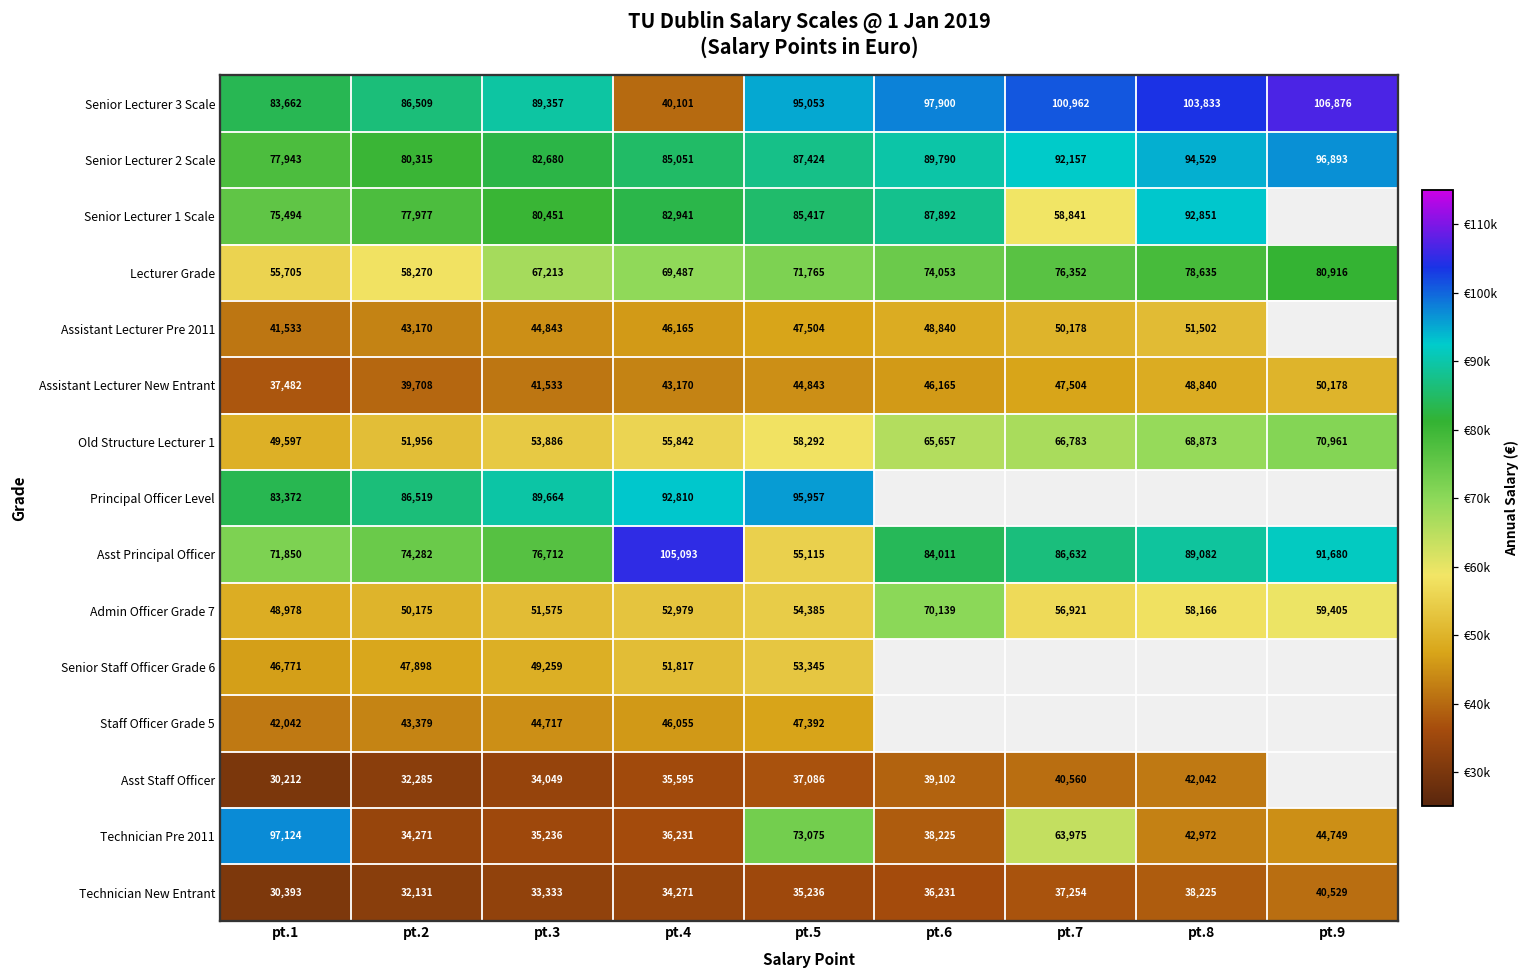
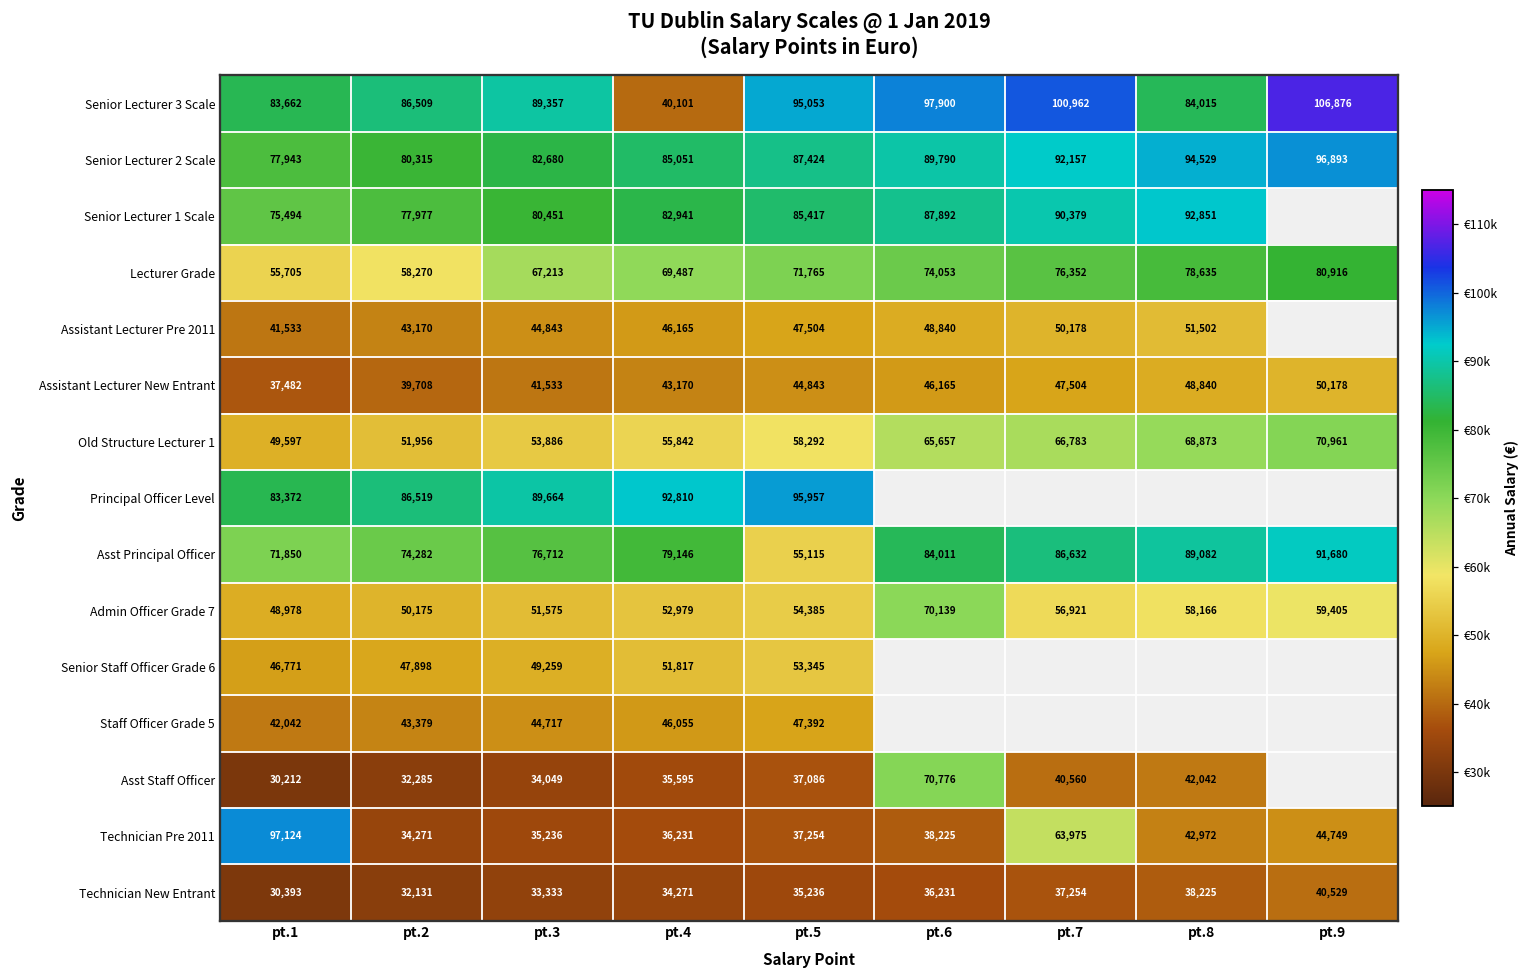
  {
    "Senior Lecturer 3 Scale": {
      "pt.1": "83,662",
      "pt.2": "86,509",
      "pt.3": "89,357",
      "pt.4": "40,101",
      "pt.5": "95,053",
      "pt.6": "97,900",
      "pt.7": "100,962",
-     "pt.8": "103,833",
+     "pt.8": "84,015",
      "pt.9": "106,876"
    },
    "Senior Lecturer 2 Scale": {
      "pt.1": "77,943",
      "pt.2": "80,315",
      "pt.3": "82,680",
      "pt.4": "85,051",
      "pt.5": "87,424",
      "pt.6": "89,790",
      "pt.7": "92,157",
      "pt.8": "94,529",
      "pt.9": "96,893"
    },
    "Senior Lecturer 1 Scale": {
      "pt.1": "75,494",
      "pt.2": "77,977",
      "pt.3": "80,451",
      "pt.4": "82,941",
      "pt.5": "85,417",
      "pt.6": "87,892",
-     "pt.7": "58,841",
+     "pt.7": "90,379",
      "pt.8": "92,851"
    },
    "Lecturer Grade": {
      "pt.1": "55,705",
      "pt.2": "58,270",
      "pt.3": "67,213",
      "pt.4": "69,487",
      "pt.5": "71,765",
      "pt.6": "74,053",
      "pt.7": "76,352",
      "pt.8": "78,635",
      "pt.9": "80,916"
    },
    "Assistant Lecturer Pre 2011": {
      "pt.1": "41,533",
      "pt.2": "43,170",
      "pt.3": "44,843",
      "pt.4": "46,165",
      "pt.5": "47,504",
      "pt.6": "48,840",
      "pt.7": "50,178",
      "pt.8": "51,502"
    },
    "Assistant Lecturer New Entrant": {
      "pt.1": "37,482",
      "pt.2": "39,708",
      "pt.3": "41,533",
      "pt.4": "43,170",
      "pt.5": "44,843",
      "pt.6": "46,165",
      "pt.7": "47,504",
      "pt.8": "48,840",
      "pt.9": "50,178"
    },
    "Old Structure Lecturer 1": {
      "pt.1": "49,597",
      "pt.2": "51,956",
      "pt.3": "53,886",
      "pt.4": "55,842",
      "pt.5": "58,292",
      "pt.6": "65,657",
      "pt.7": "66,783",
      "pt.8": "68,873",
      "pt.9": "70,961"
    },
    "Principal Officer Level": {
      "pt.1": "83,372",
      "pt.2": "86,519",
      "pt.3": "89,664",
      "pt.4": "92,810",
      "pt.5": "95,957"
    },
    "Asst Principal Officer": {
      "pt.1": "71,850",
      "pt.2": "74,282",
      "pt.3": "76,712",
-     "pt.4": "105,093",
+     "pt.4": "79,146",
      "pt.5": "55,115",
      "pt.6": "84,011",
      "pt.7": "86,632",
      "pt.8": "89,082",
      "pt.9": "91,680"
    },
    "Admin Officer Grade 7": {
      "pt.1": "48,978",
      "pt.2": "50,175",
      "pt.3": "51,575",
      "pt.4": "52,979",
      "pt.5": "54,385",
      "pt.6": "70,139",
      "pt.7": "56,921",
      "pt.8": "58,166",
      "pt.9": "59,405"
    },
    "Senior Staff Officer Grade 6": {
      "pt.1": "46,771",
      "pt.2": "47,898",
      "pt.3": "49,259",
      "pt.4": "51,817",
      "pt.5": "53,345"
    },
    "Staff Officer Grade 5": {
      "pt.1": "42,042",
      "pt.2": "43,379",
      "pt.3": "44,717",
      "pt.4": "46,055",
      "pt.5": "47,392"
    },
    "Asst Staff Officer": {
      "pt.1": "30,212",
      "pt.2": "32,285",
      "pt.3": "34,049",
      "pt.4": "35,595",
      "pt.5": "37,086",
-     "pt.6": "39,102",
+     "pt.6": "70,776",
      "pt.7": "40,560",
      "pt.8": "42,042"
    },
    "Technician Pre 2011": {
      "pt.1": "97,124",
      "pt.2": "34,271",
      "pt.3": "35,236",
      "pt.4": "36,231",
-     "pt.5": "73,075",
+     "pt.5": "37,254",
      "pt.6": "38,225",
      "pt.7": "63,975",
      "pt.8": "42,972",
      "pt.9": "44,749"
    },
    "Technician New Entrant": {
      "pt.1": "30,393",
      "pt.2": "32,131",
      "pt.3": "33,333",
      "pt.4": "34,271",
      "pt.5": "35,236",
      "pt.6": "36,231",
      "pt.7": "37,254",
      "pt.8": "38,225",
      "pt.9": "40,529"
    }
  }
